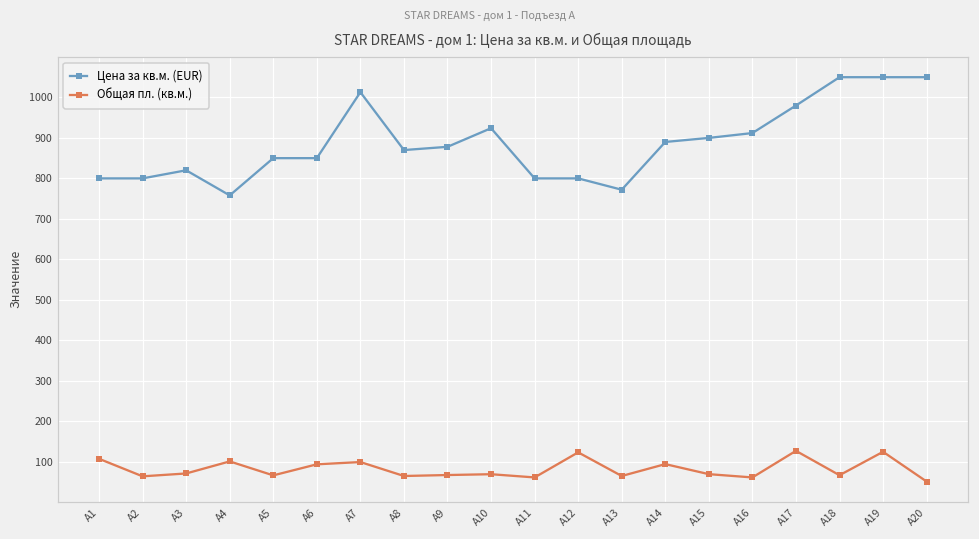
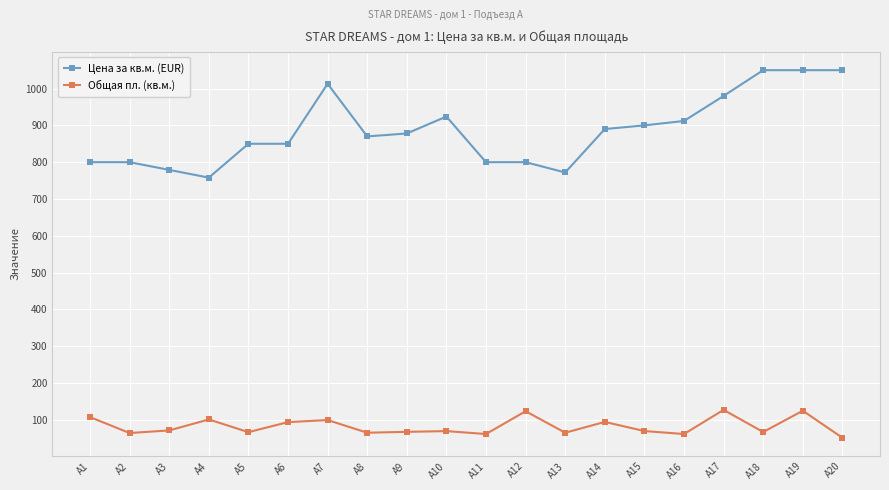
  {
    "Цена за кв.м. (EUR)": {
      "A1": 800,
      "A2": 800,
-     "A3": 820,
+     "A3": 780,
      "A4": 760,
      "A5": 850,
      "A6": 850,
      "A7": 1010,
      "A8": 870,
      "A9": 880,
      "A10": 920,
      "A11": 800,
      "A12": 800,
      "A13": 770,
      "A14": 890,
      "A15": 900,
      "A16": 910,
      "A17": 980,
      "A18": 1050,
      "A19": 1050,
      "A20": 1050
    },
    "Общая пл. (кв.м.)": {
      "A1": 110,
      "A2": 60,
      "A3": 70,
      "A4": 100,
      "A5": 70,
      "A6": 90,
      "A7": 100,
      "A8": 60,
      "A9": 70,
      "A10": 70,
      "A11": 60,
      "A12": 120,
      "A13": 60,
      "A14": 90,
      "A15": 70,
      "A16": 60,
      "A17": 130,
      "A18": 70,
      "A19": 120,
      "A20": 50
    }
  }
